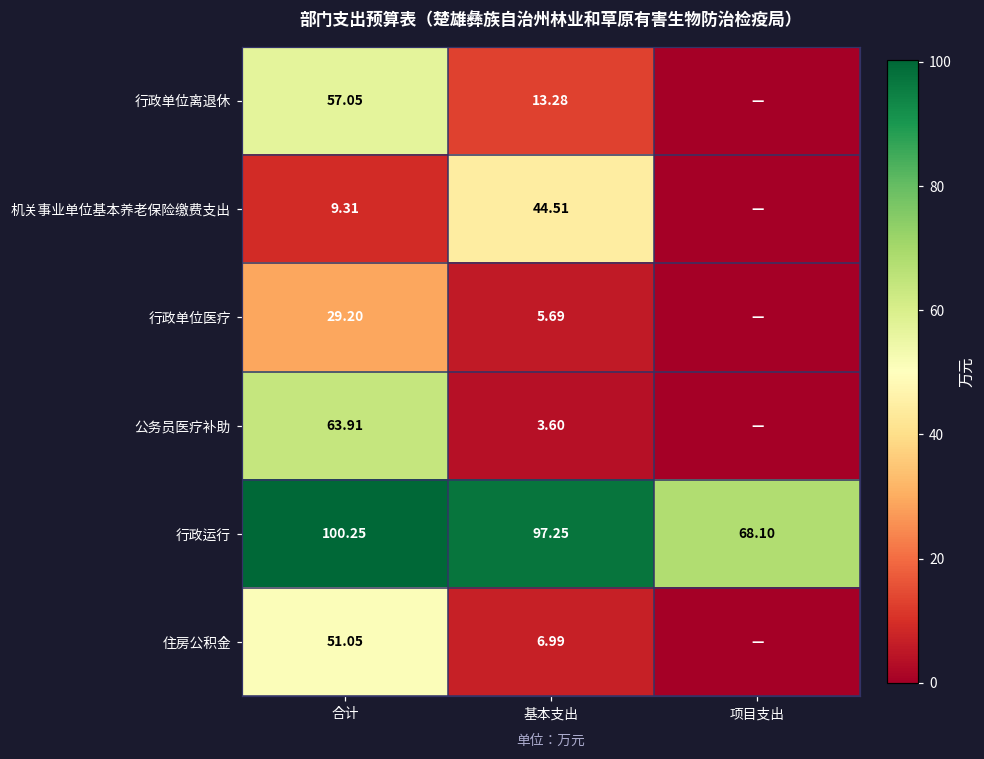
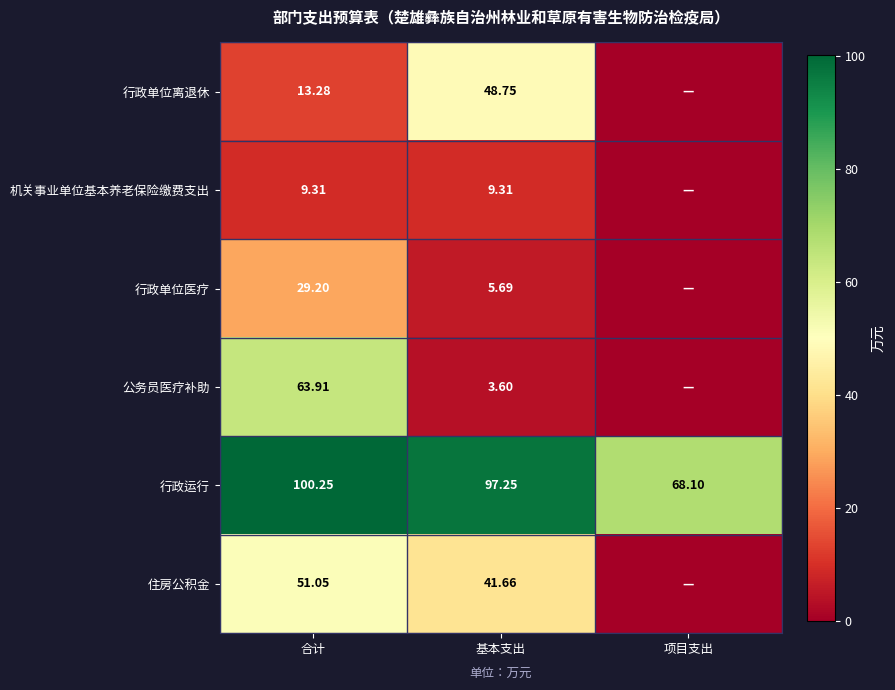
  {
    "行政单位离退休": {
-     "合计": 57.05,
-     "基本支出": 13.28
+     "合计": 13.28,
+     "基本支出": 48.75
    },
    "机关事业单位基本养老保险缴费支出": {
      "合计": 9.31,
-     "基本支出": 44.51
+     "基本支出": 9.31
    },
    "行政单位医疗": {
      "合计": 29.20,
      "基本支出": 5.69
    },
    "公务员医疗补助": {
      "合计": 63.91,
      "基本支出": 3.60
    },
    "行政运行": {
      "合计": 100.25,
      "基本支出": 97.25,
      "项目支出": 68.10
    },
    "住房公积金": {
      "合计": 51.05,
-     "基本支出": 6.99
+     "基本支出": 41.66
    }
  }
